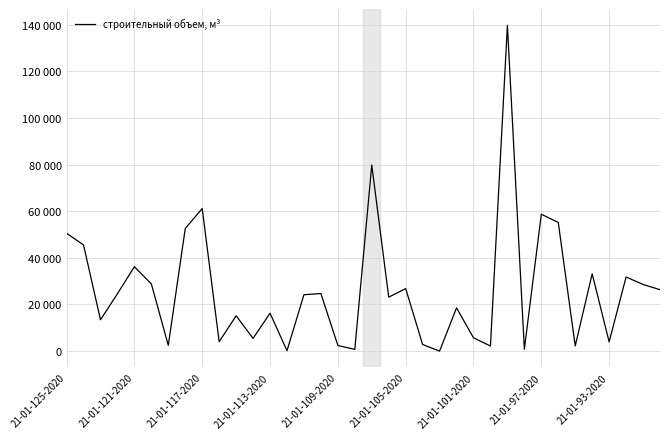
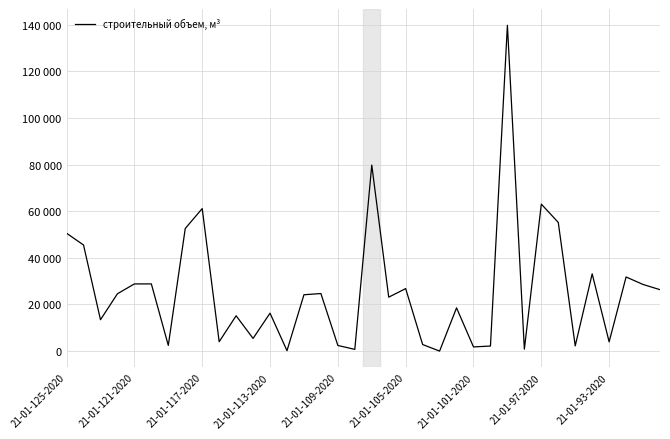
  {
    "21-01-125-2020": 51000,
-   "21-01-121-2020": 36000,
+   "21-01-121-2020": 29000,
    "21-01-117-2020": 61000,
    "21-01-113-2020": 16000,
    "21-01-109-2020": 2000,
    "21-01-105-2020": 27000,
-   "21-01-101-2020": 6000,
-   "21-01-97-2020": 59000,
+   "21-01-101-2020": 2000,
+   "21-01-97-2020": 63000,
    "21-01-93-2020": 4000
  }
